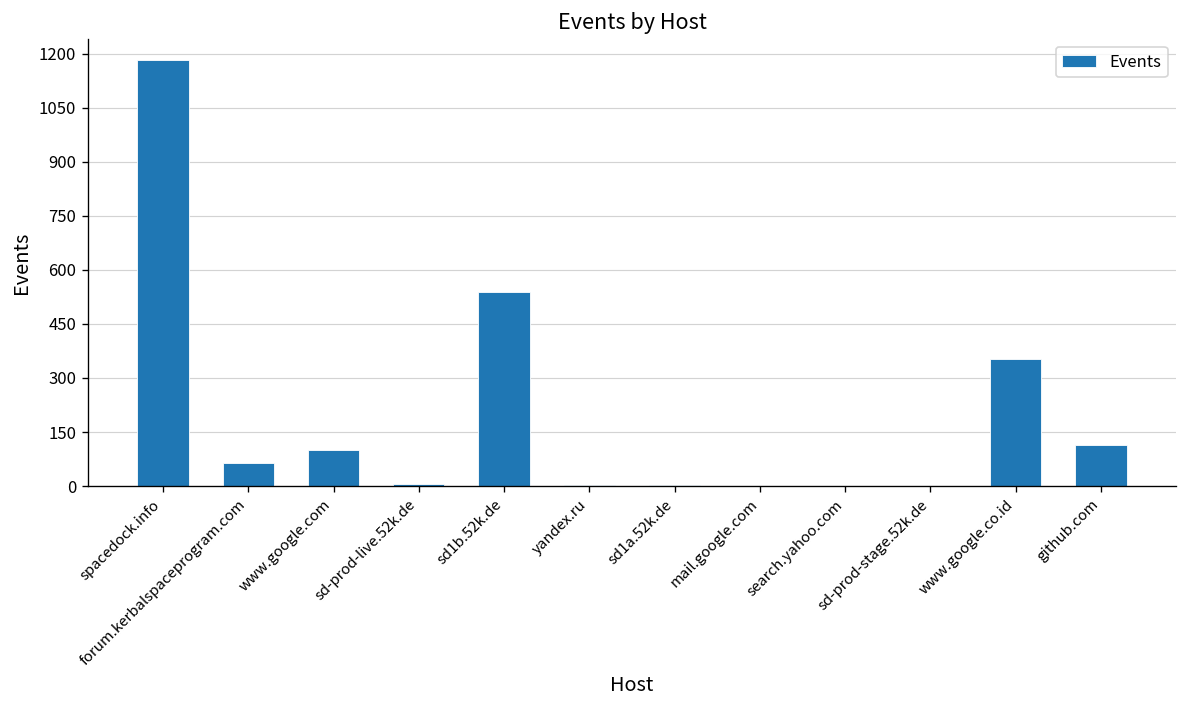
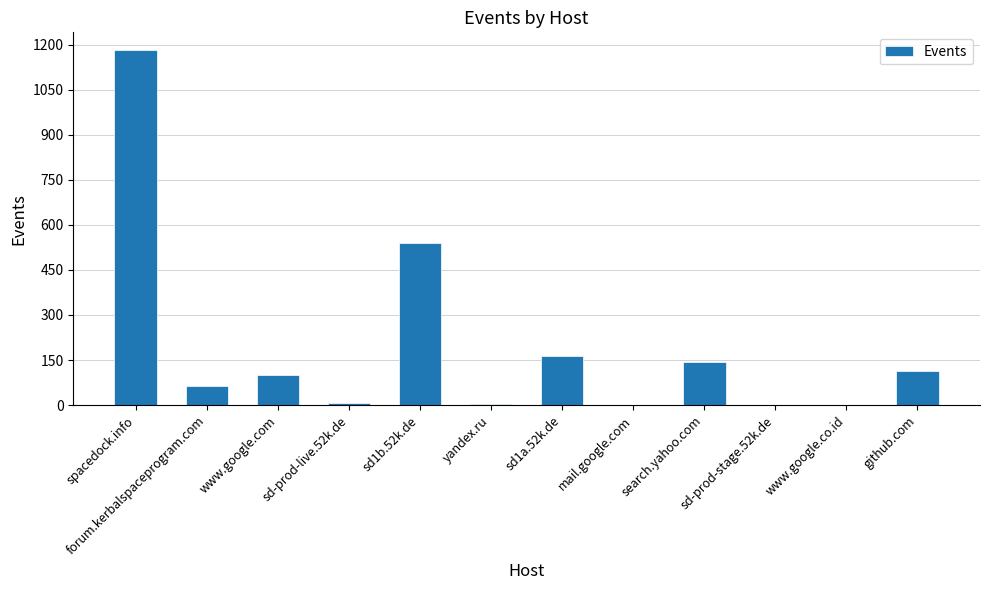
  {
    "spacedock.info": 1180,
    "forum.kerbalspaceprogram.com": 60,
    "www.google.com": 100,
    "sd1b.52k.de": 540,
-   "sd1a.52k.de": 0,
-   "search.yahoo.com": 0,
-   "www.google.co.id": 350,
+   "sd1a.52k.de": 160,
+   "search.yahoo.com": 140,
+   "www.google.co.id": 0,
    "github.com": 110
  }
